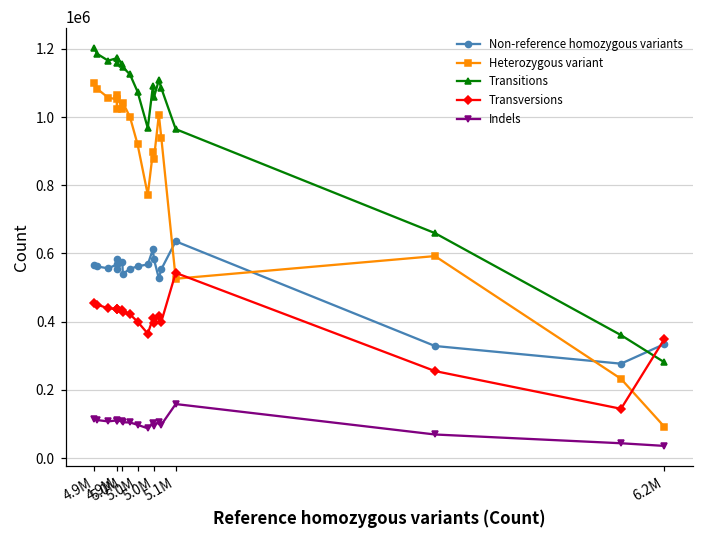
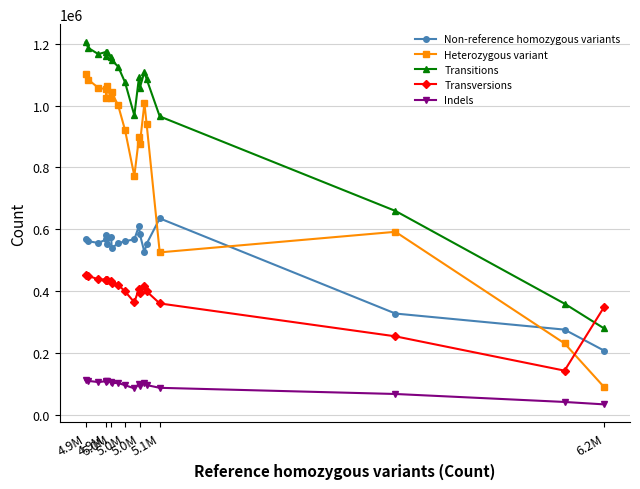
  {
    "Non-reference homozygous variants": {
      "5.1M": 640000,
-     "6.2M": 330000
+     "6.2M": 210000
    },
    "Heterozygous variant": {
      "5.1M": 530000,
      "6.2M": 90000
    },
    "Transitions": {
      "5.1M": 960000,
      "6.2M": 280000
    },
    "Transversions": {
-     "5.1M": 540000,
+     "5.1M": 360000,
      "6.2M": 350000
    },
    "Indels": {
-     "5.1M": 160000,
+     "5.1M": 90000,
      "6.2M": 40000
    }
  }
